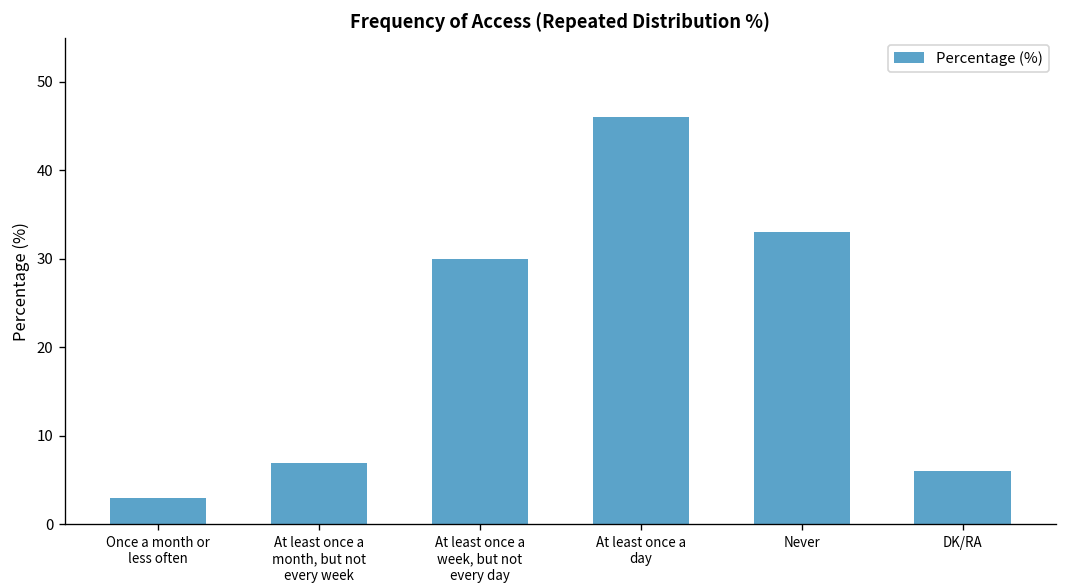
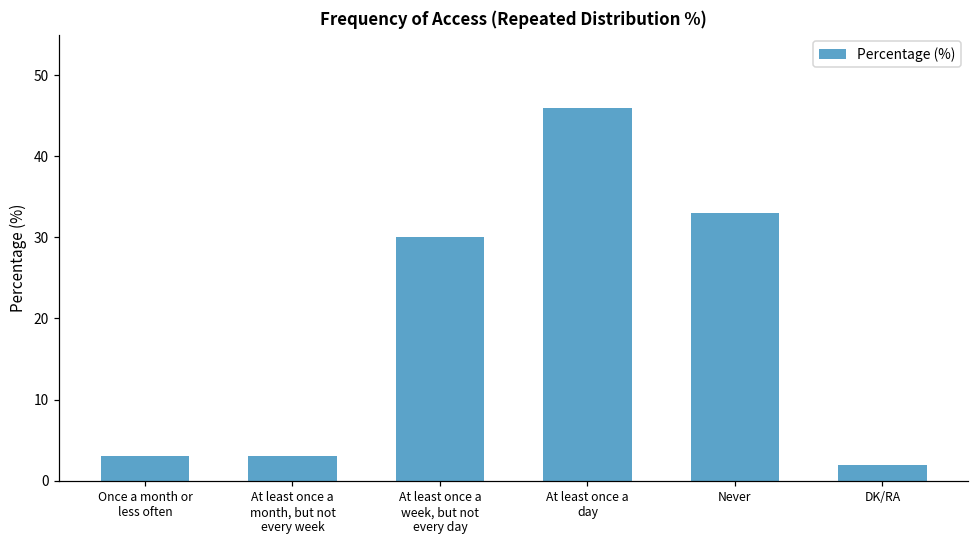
  {
    "Once a month or less often": 3,
-   "At least once a month, but not every week": 7,
+   "At least once a month, but not every week": 3,
    "At least once a week, but not every day": 30,
    "At least once a day": 46,
    "Never": 33,
-   "DK/RA": 6
+   "DK/RA": 2
  }
